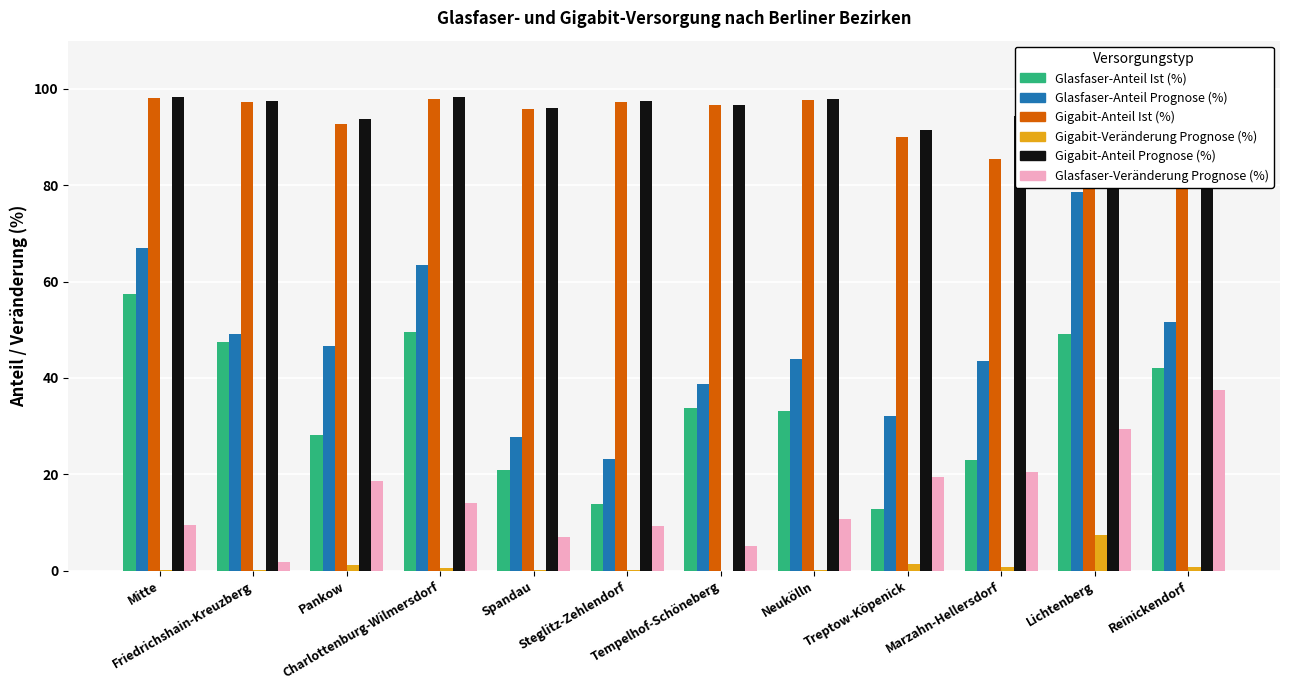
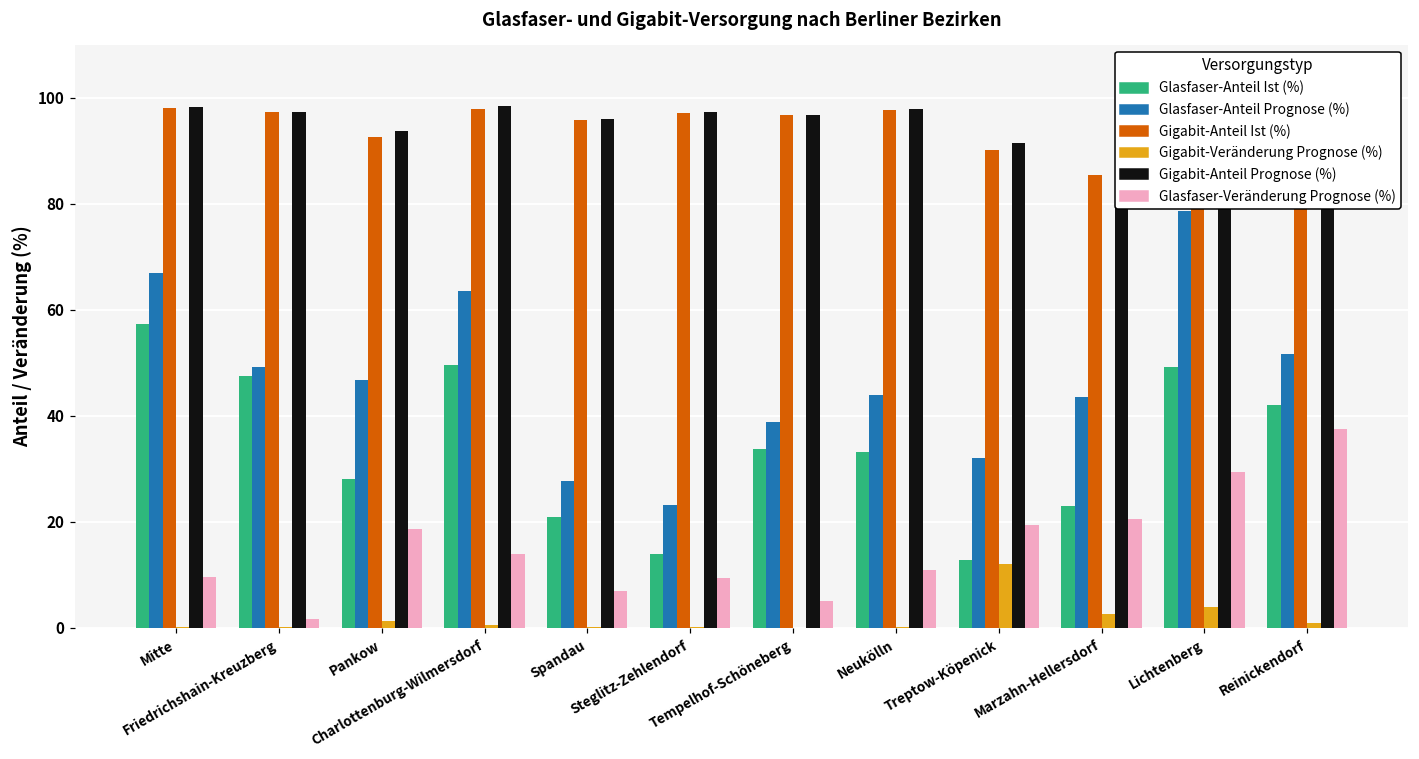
  {
    "Glasfaser-Anteil Ist (%)": {
      "Mitte": 57,
      "Friedrichshain-Kreuzberg": 48,
      "Pankow": 28,
      "Charlottenburg-Wilmersdorf": 50,
      "Spandau": 21,
      "Steglitz-Zehlendorf": 14,
      "Tempelhof-Schöneberg": 34,
      "Neukölln": 33,
      "Treptow-Köpenick": 13,
      "Marzahn-Hellersdorf": 23,
      "Lichtenberg": 49,
      "Reinickendorf": 42
    },
    "Glasfaser-Anteil Prognose (%)": {
      "Mitte": 67,
      "Friedrichshain-Kreuzberg": 49,
      "Pankow": 47,
      "Charlottenburg-Wilmersdorf": 64,
      "Spandau": 28,
      "Steglitz-Zehlendorf": 23,
      "Tempelhof-Schöneberg": 39,
      "Neukölln": 44,
      "Treptow-Köpenick": 32,
      "Marzahn-Hellersdorf": 44,
      "Lichtenberg": 79,
      "Reinickendorf": 52
    },
    "Gigabit-Anteil Ist (%)": {
      "Mitte": 98,
      "Friedrichshain-Kreuzberg": 97,
      "Pankow": 93,
      "Charlottenburg-Wilmersdorf": 98,
      "Spandau": 96,
      "Steglitz-Zehlendorf": 97,
      "Tempelhof-Schöneberg": 97,
      "Neukölln": 98,
      "Treptow-Köpenick": 90,
      "Marzahn-Hellersdorf": 86
    },
    "Gigabit-Veränderung Prognose (%)": {
      "Pankow": 1,
      "Tempelhof-Schöneberg": 0,
-     "Treptow-Köpenick": 1,
-     "Marzahn-Hellersdorf": 1,
-     "Lichtenberg": 7,
+     "Treptow-Köpenick": 12,
+     "Marzahn-Hellersdorf": 3,
+     "Lichtenberg": 4,
      "Reinickendorf": 1
    },
    "Gigabit-Anteil Prognose (%)": {
      "Mitte": 98,
      "Friedrichshain-Kreuzberg": 97,
      "Pankow": 94,
      "Charlottenburg-Wilmersdorf": 98,
      "Spandau": 96,
      "Steglitz-Zehlendorf": 97,
      "Tempelhof-Schöneberg": 97,
      "Neukölln": 98,
      "Treptow-Köpenick": 91
    },
    "Glasfaser-Veränderung Prognose (%)": {
      "Mitte": 10,
      "Friedrichshain-Kreuzberg": 2,
      "Pankow": 19,
      "Charlottenburg-Wilmersdorf": 14,
      "Spandau": 7,
      "Steglitz-Zehlendorf": 9,
      "Tempelhof-Schöneberg": 5,
      "Neukölln": 11,
      "Treptow-Köpenick": 19,
      "Marzahn-Hellersdorf": 21,
      "Lichtenberg": 29,
      "Reinickendorf": 37
    }
  }
